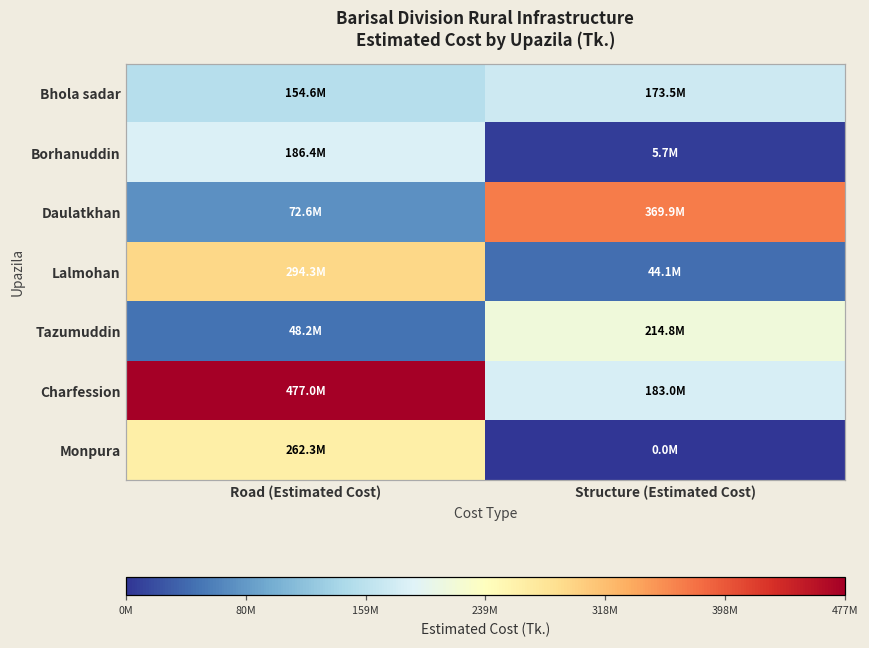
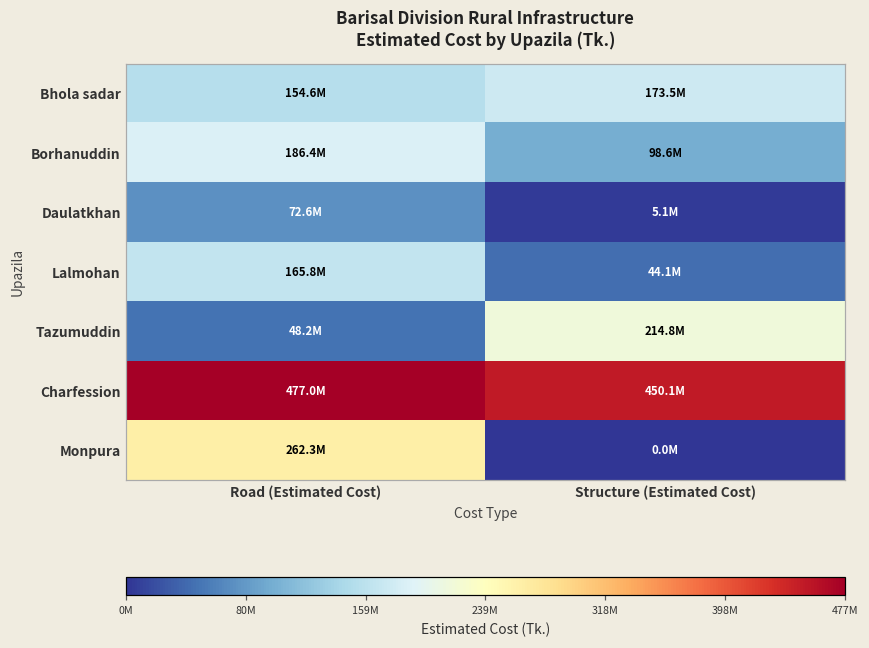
  {
    "Bhola sadar": {
      "Road (Estimated Cost)": "154.6M",
      "Structure (Estimated Cost)": "173.5M"
    },
    "Borhanuddin": {
      "Road (Estimated Cost)": "186.4M",
-     "Structure (Estimated Cost)": "5.7M"
+     "Structure (Estimated Cost)": "98.6M"
    },
    "Daulatkhan": {
      "Road (Estimated Cost)": "72.6M",
-     "Structure (Estimated Cost)": "369.9M"
+     "Structure (Estimated Cost)": "5.1M"
    },
    "Lalmohan": {
-     "Road (Estimated Cost)": "294.3M",
+     "Road (Estimated Cost)": "165.8M",
      "Structure (Estimated Cost)": "44.1M"
    },
    "Tazumuddin": {
      "Road (Estimated Cost)": "48.2M",
      "Structure (Estimated Cost)": "214.8M"
    },
    "Charfession": {
      "Road (Estimated Cost)": "477.0M",
-     "Structure (Estimated Cost)": "183.0M"
+     "Structure (Estimated Cost)": "450.1M"
    },
    "Monpura": {
      "Road (Estimated Cost)": "262.3M",
      "Structure (Estimated Cost)": "0.0M"
    }
  }
